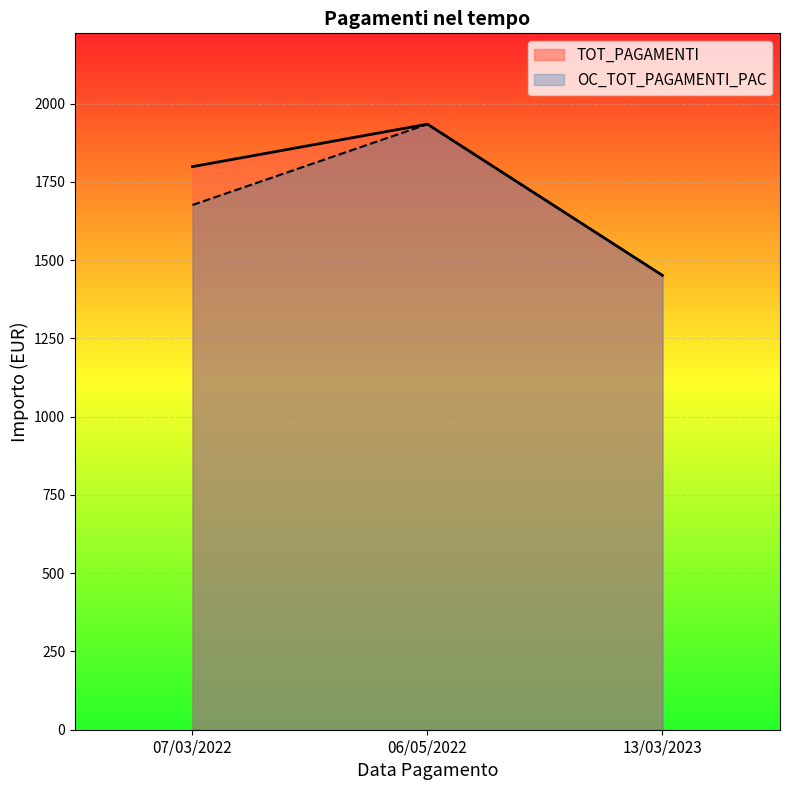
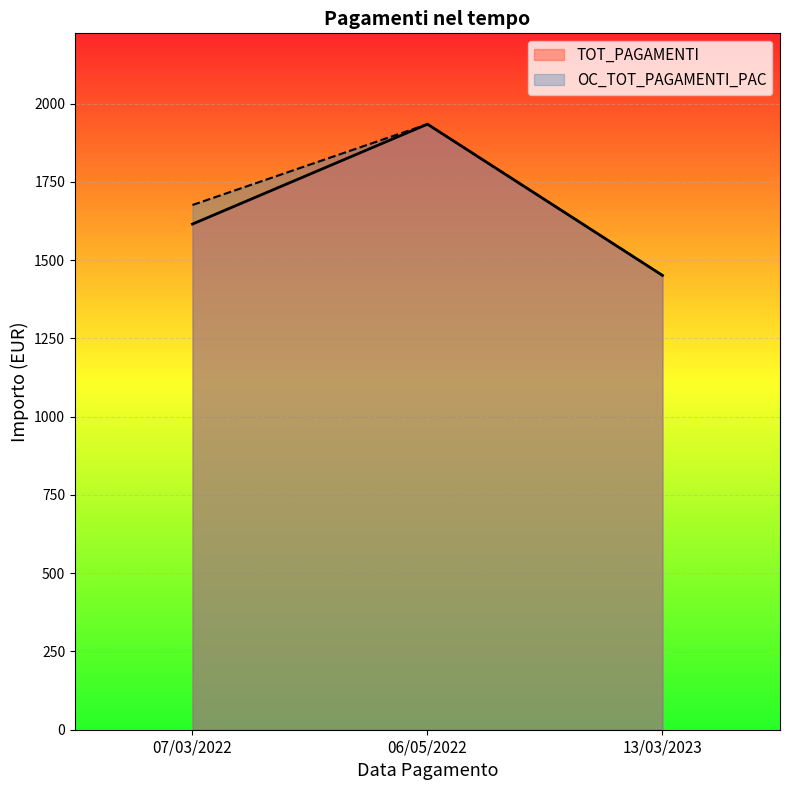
  {
    "TOT_PAGAMENTI": {
-     "07/03/2022": 1800
+     "07/03/2022": 1620
    },
    "OC_TOT_PAGAMENTI_PAC": {
      "07/03/2022": 1680
    }
  }
